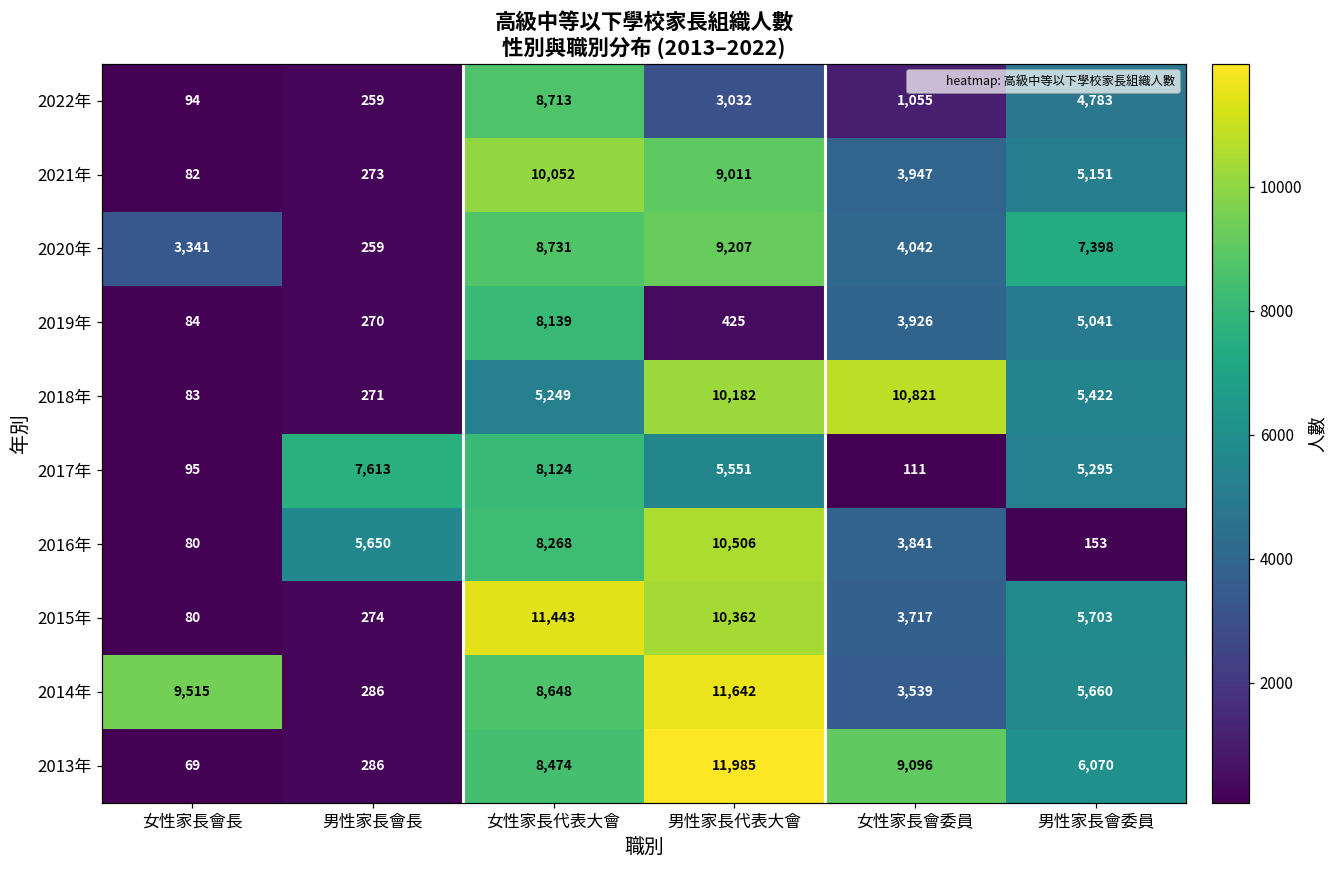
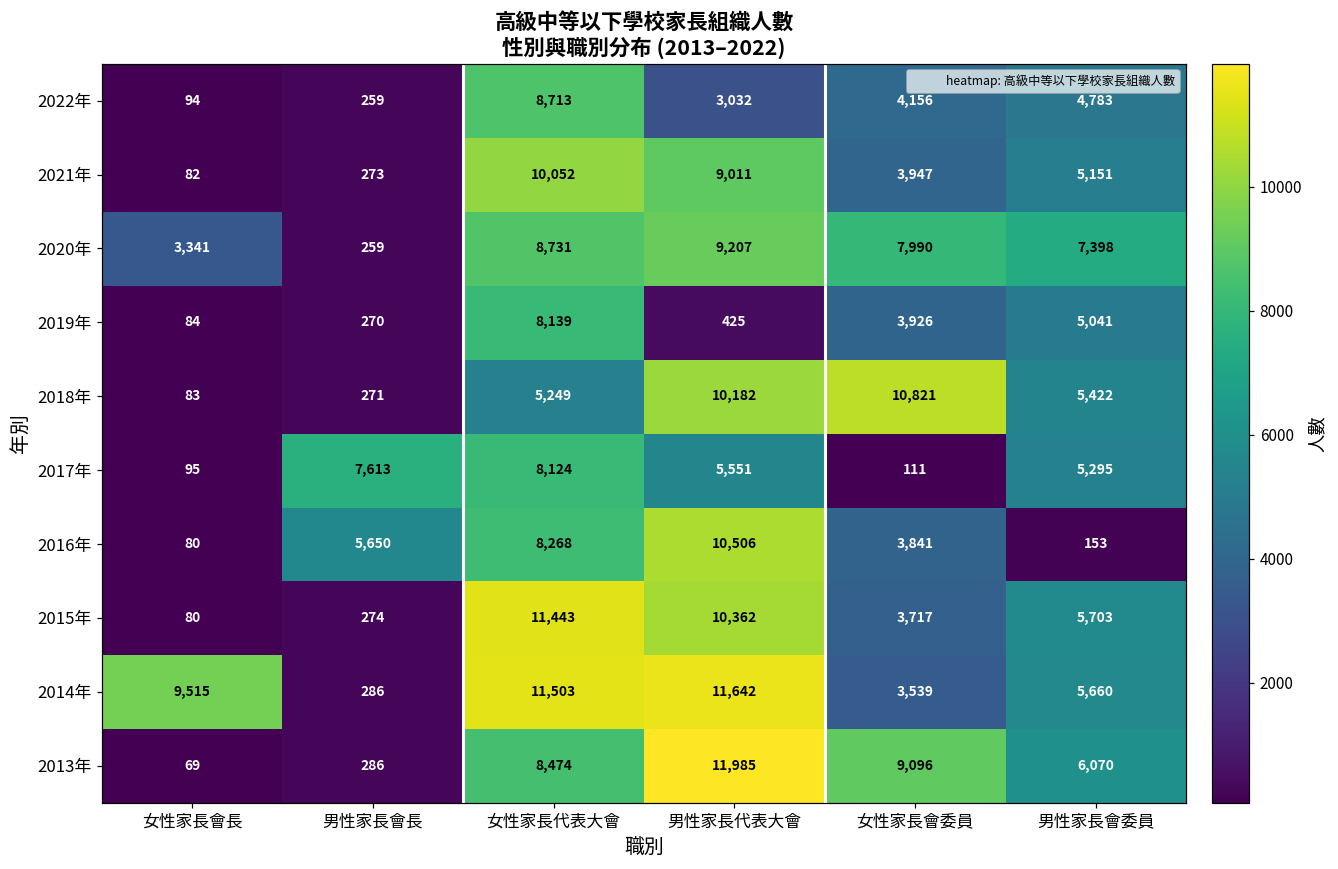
  {
    "2022年": {
      "女性家長會長": "94",
      "男性家長會長": "259",
      "女性家長代表大會": "8,713",
      "男性家長代表大會": "3,032",
-     "女性家長會委員": "1,055",
+     "女性家長會委員": "4,156",
      "男性家長會委員": "4,783"
    },
    "2021年": {
      "女性家長會長": "82",
      "男性家長會長": "273",
      "女性家長代表大會": "10,052",
      "男性家長代表大會": "9,011",
      "女性家長會委員": "3,947",
      "男性家長會委員": "5,151"
    },
    "2020年": {
      "女性家長會長": "3,341",
      "男性家長會長": "259",
      "女性家長代表大會": "8,731",
      "男性家長代表大會": "9,207",
-     "女性家長會委員": "4,042",
+     "女性家長會委員": "7,990",
      "男性家長會委員": "7,398"
    },
    "2019年": {
      "女性家長會長": "84",
      "男性家長會長": "270",
      "女性家長代表大會": "8,139",
      "男性家長代表大會": "425",
      "女性家長會委員": "3,926",
      "男性家長會委員": "5,041"
    },
    "2018年": {
      "女性家長會長": "83",
      "男性家長會長": "271",
      "女性家長代表大會": "5,249",
      "男性家長代表大會": "10,182",
      "女性家長會委員": "10,821",
      "男性家長會委員": "5,422"
    },
    "2017年": {
      "女性家長會長": "95",
      "男性家長會長": "7,613",
      "女性家長代表大會": "8,124",
      "男性家長代表大會": "5,551",
      "女性家長會委員": "111",
      "男性家長會委員": "5,295"
    },
    "2016年": {
      "女性家長會長": "80",
      "男性家長會長": "5,650",
      "女性家長代表大會": "8,268",
      "男性家長代表大會": "10,506",
      "女性家長會委員": "3,841",
      "男性家長會委員": "153"
    },
    "2015年": {
      "女性家長會長": "80",
      "男性家長會長": "274",
      "女性家長代表大會": "11,443",
      "男性家長代表大會": "10,362",
      "女性家長會委員": "3,717",
      "男性家長會委員": "5,703"
    },
    "2014年": {
      "女性家長會長": "9,515",
      "男性家長會長": "286",
-     "女性家長代表大會": "8,648",
+     "女性家長代表大會": "11,503",
      "男性家長代表大會": "11,642",
      "女性家長會委員": "3,539",
      "男性家長會委員": "5,660"
    },
    "2013年": {
      "女性家長會長": "69",
      "男性家長會長": "286",
      "女性家長代表大會": "8,474",
      "男性家長代表大會": "11,985",
      "女性家長會委員": "9,096",
      "男性家長會委員": "6,070"
    }
  }
